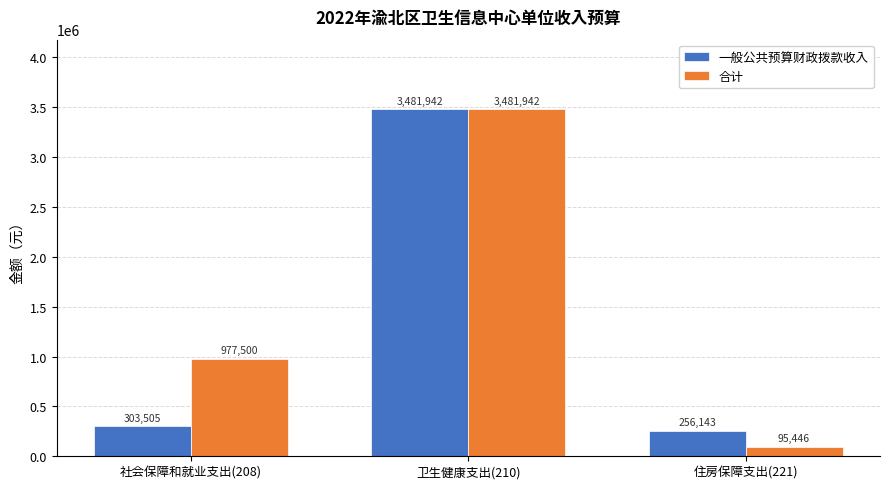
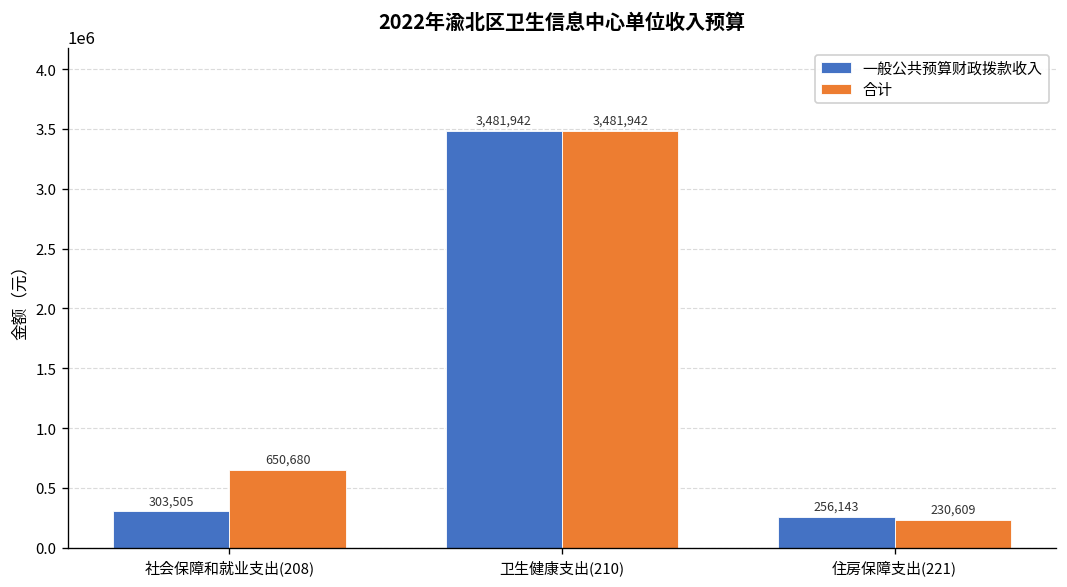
  {
    "一般公共预算财政拨款收入": {
      "社会保障和就业支出(208)": "303,505",
      "卫生健康支出(210)": "3,481,942",
      "住房保障支出(221)": "256,143"
    },
    "合计": {
-     "社会保障和就业支出(208)": "977,500",
+     "社会保障和就业支出(208)": "650,680",
      "卫生健康支出(210)": "3,481,942",
-     "住房保障支出(221)": "95,446"
+     "住房保障支出(221)": "230,609"
    }
  }
